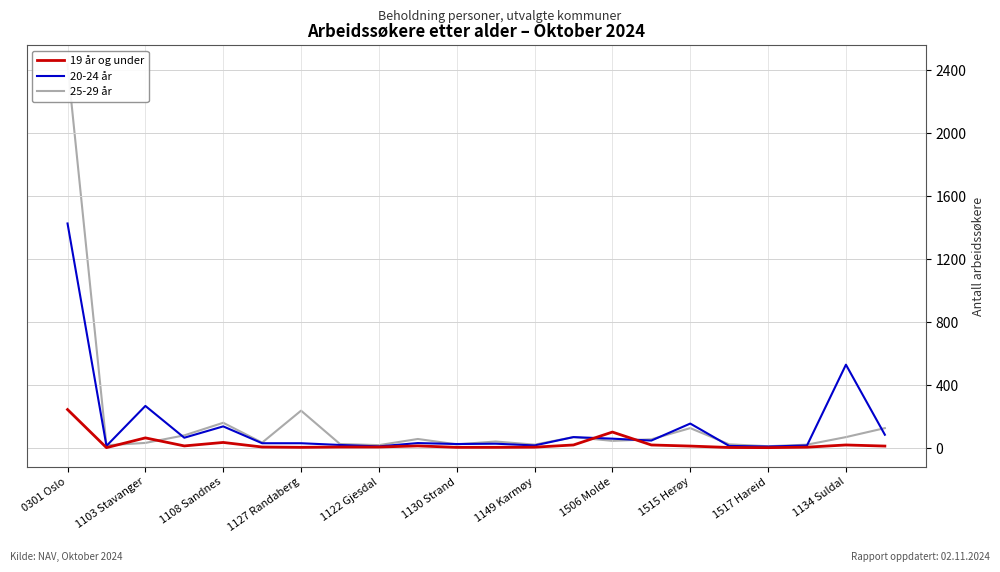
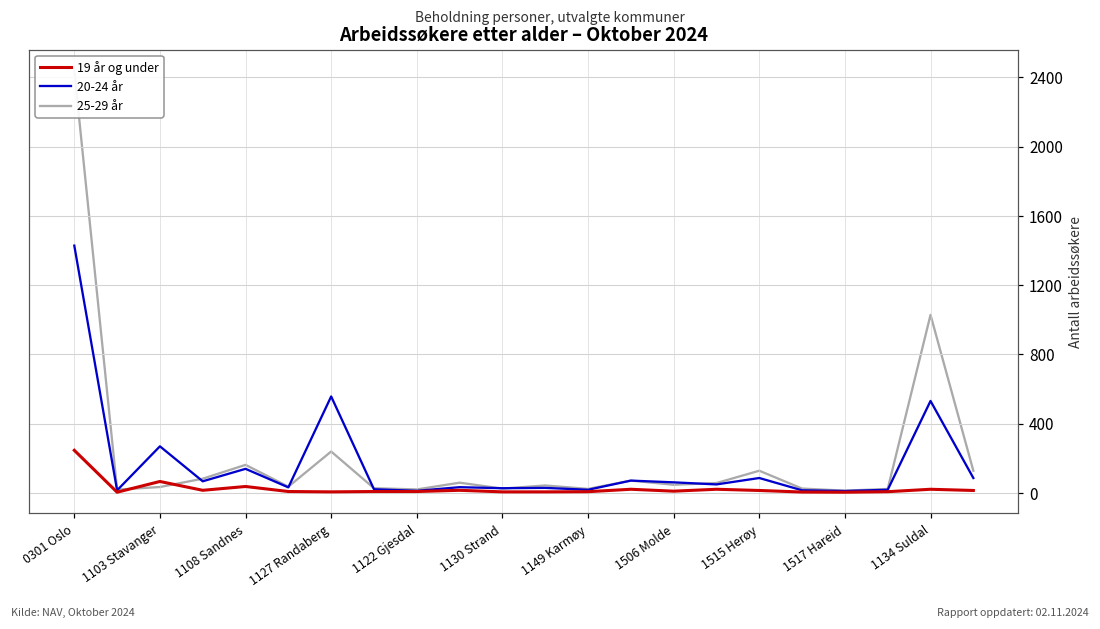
  {
    "19 år og under": {
      "0301 Oslo": 250,
      "1103 Stavanger": 70,
      "1108 Sandnes": 40,
      "1127 Randaberg": 10,
      "1130 Strand": 10,
-     "1506 Molde": 100,
+     "1506 Molde": 10,
      "1515 Herøy": 10,
      "1134 Suldal": 20
    },
    "20-24 år": {
      "0301 Oslo": 1430,
      "1103 Stavanger": 270,
      "1108 Sandnes": 140,
-     "1127 Randaberg": 30,
-     "1515 Herøy": 160,
+     "1127 Randaberg": 560,
+     "1515 Herøy": 90,
      "1134 Suldal": 530
    },
    "25-29 år": {
      "1103 Stavanger": 30,
      "1108 Sandnes": 160,
      "1127 Randaberg": 240,
      "1515 Herøy": 130,
-     "1134 Suldal": 70
+     "1134 Suldal": 1030
    }
  }
